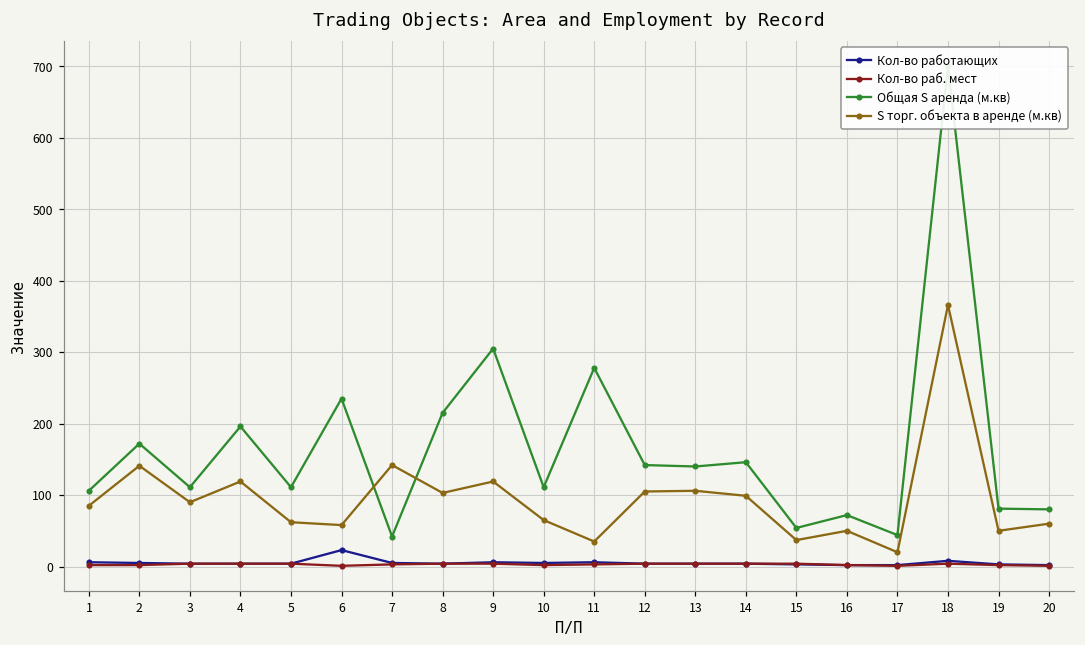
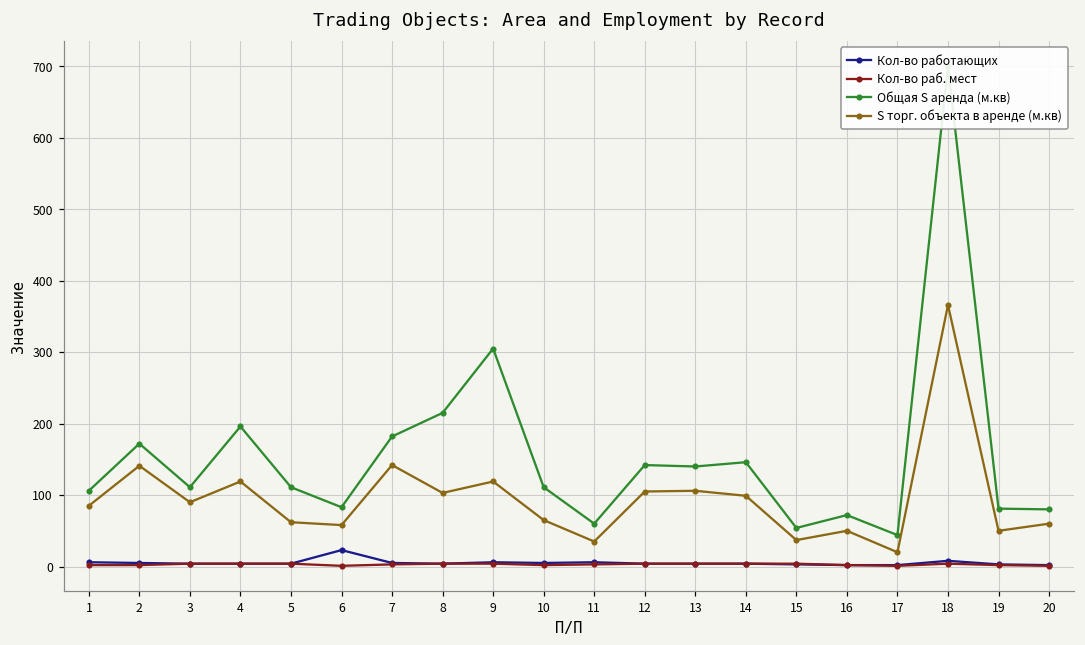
  {
    "Кол-во работающих": {
      "1": 10,
      "6": 20,
      "18": 10
    },
    "Кол-во раб. мест": {
      "1": 0,
      "6": 0,
      "18": 0
    },
    "Общая S аренда (м.кв)": {
      "1": 110,
      "2": 170,
      "3": 110,
      "4": 200,
      "5": 110,
-     "6": 240,
-     "7": 40,
+     "6": 80,
+     "7": 180,
      "8": 220,
      "9": 310,
      "10": 110,
-     "11": 280,
+     "11": 60,
      "12": 140,
      "13": 140,
      "14": 150,
      "15": 50,
      "16": 70,
      "17": 40,
      "19": 80,
      "20": 80
    },
    "S торг. объекта в аренде (м.кв)": {
      "1": 90,
      "2": 140,
      "3": 90,
      "4": 120,
      "5": 60,
      "6": 60,
      "7": 140,
      "8": 100,
      "9": 120,
      "10": 70,
      "11": 40,
      "12": 110,
      "13": 110,
      "14": 100,
      "15": 40,
      "16": 50,
      "17": 20,
      "18": 370,
      "19": 50,
      "20": 60
    }
  }
